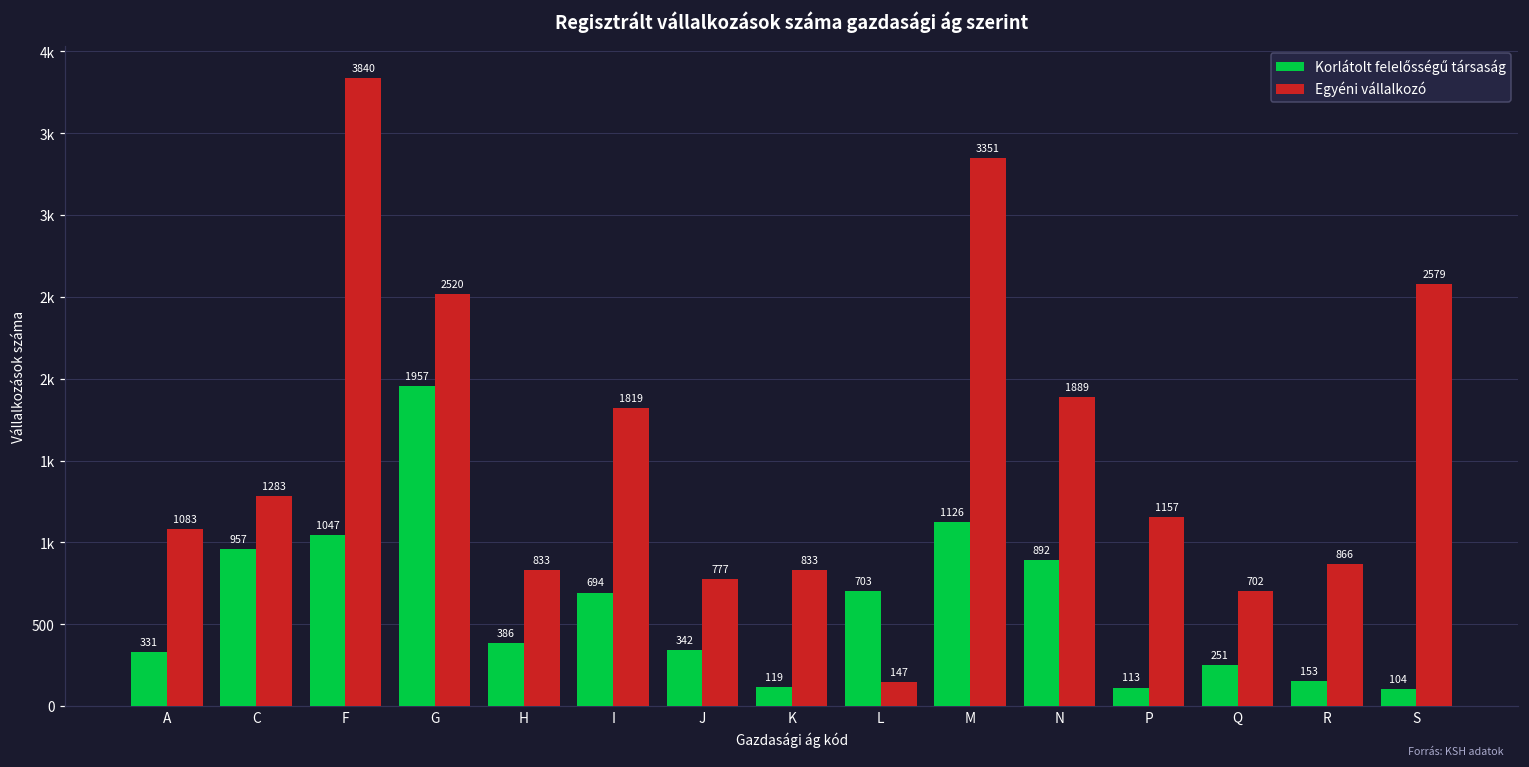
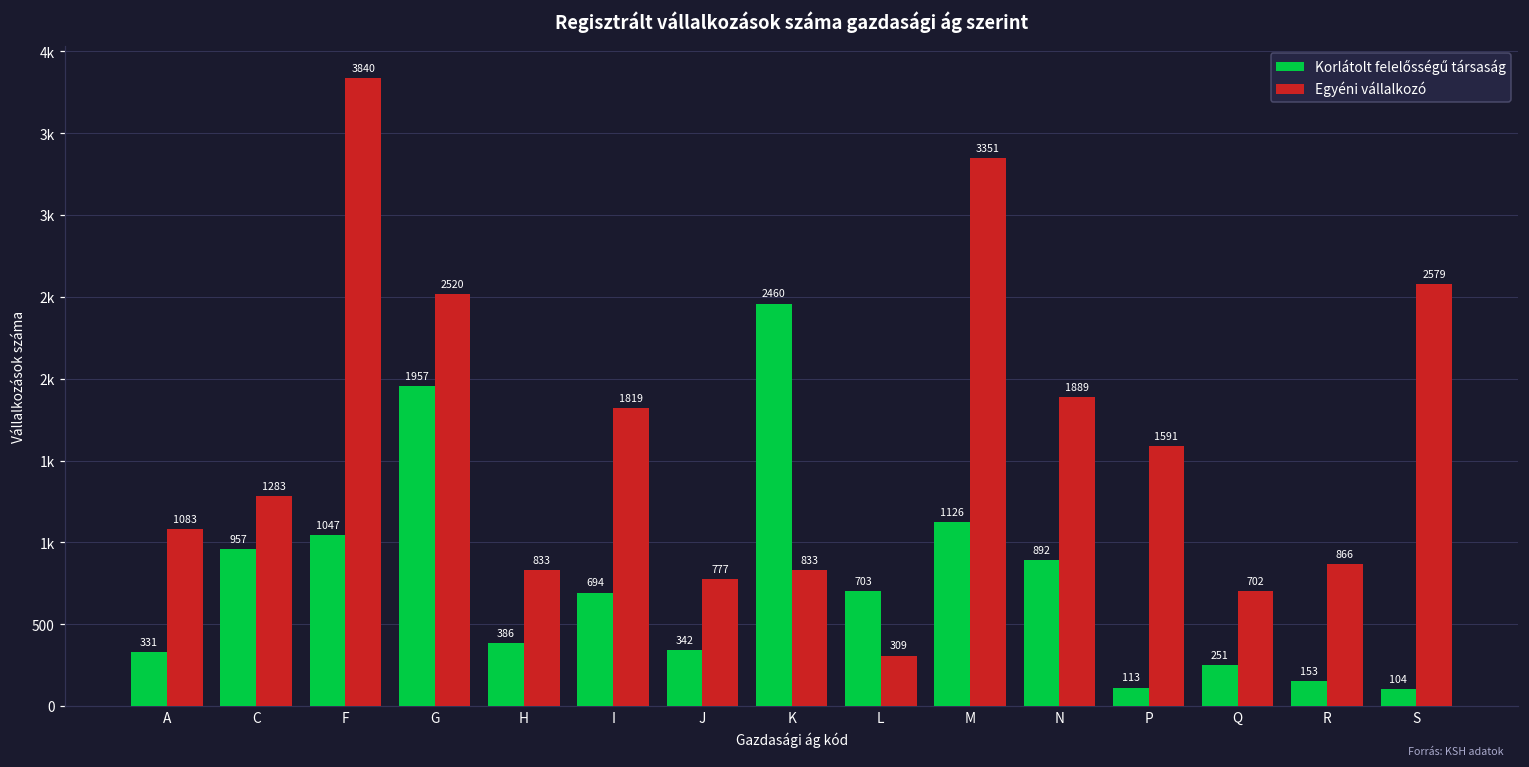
  {
    "Korlátolt felelősségű társaság": {
      "A": 331,
      "C": 957,
      "F": 1047,
      "G": 1957,
      "H": 386,
      "I": 694,
      "J": 342,
-     "K": 119,
+     "K": 2460,
      "L": 703,
      "M": 1126,
      "N": 892,
      "P": 113,
      "Q": 251,
      "R": 153,
      "S": 104
    },
    "Egyéni vállalkozó": {
      "A": 1083,
      "C": 1283,
      "F": 3840,
      "G": 2520,
      "H": 833,
      "I": 1819,
      "J": 777,
      "K": 833,
-     "L": 147,
+     "L": 309,
      "M": 3351,
      "N": 1889,
-     "P": 1157,
+     "P": 1591,
      "Q": 702,
      "R": 866,
      "S": 2579
    }
  }
